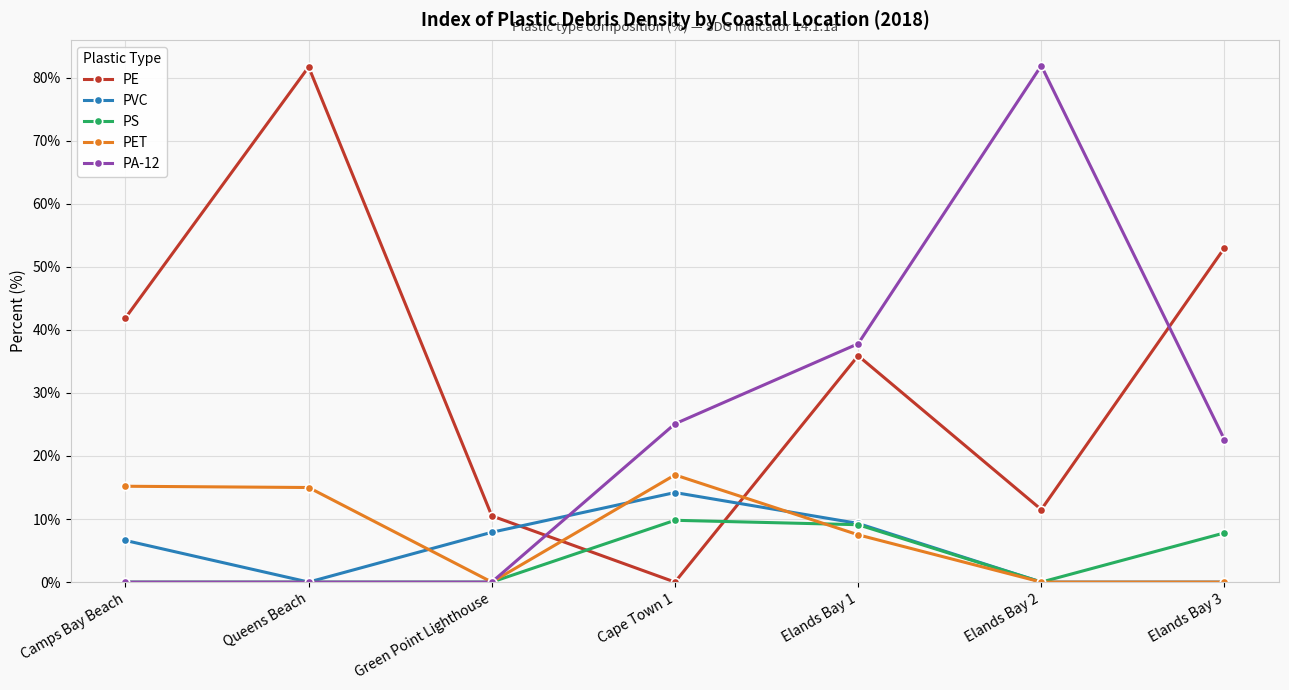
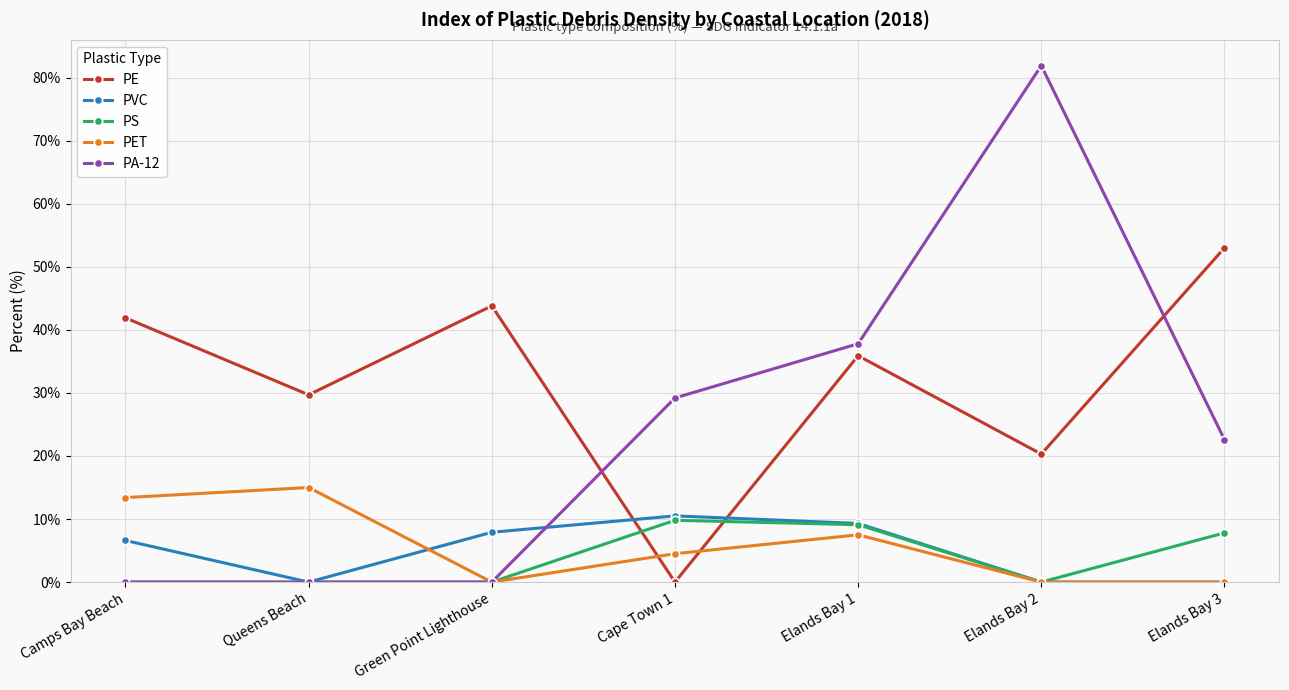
  {
    "PE": {
      "Camps Bay Beach": "42%",
-     "Queens Beach": "82%",
-     "Green Point Lighthouse": "11%",
+     "Queens Beach": "30%",
+     "Green Point Lighthouse": "44%",
      "Cape Town 1": "0%",
      "Elands Bay 1": "36%",
-     "Elands Bay 2": "12%",
+     "Elands Bay 2": "20%",
      "Elands Bay 3": "53%"
    },
    "PVC": {
      "Camps Bay Beach": "7%",
      "Green Point Lighthouse": "8%",
-     "Cape Town 1": "14%"
+     "Cape Town 1": "11%"
    },
    "PS": {
      "Cape Town 1": "10%",
      "Elands Bay 3": "8%"
    },
    "PET": {
-     "Camps Bay Beach": "15%",
+     "Camps Bay Beach": "13%",
      "Queens Beach": "15%",
-     "Cape Town 1": "17%",
+     "Cape Town 1": "5%",
      "Elands Bay 1": "8%"
    },
    "PA-12": {
-     "Cape Town 1": "25%",
+     "Cape Town 1": "29%",
      "Elands Bay 1": "38%",
      "Elands Bay 2": "82%",
      "Elands Bay 3": "23%"
    }
  }
